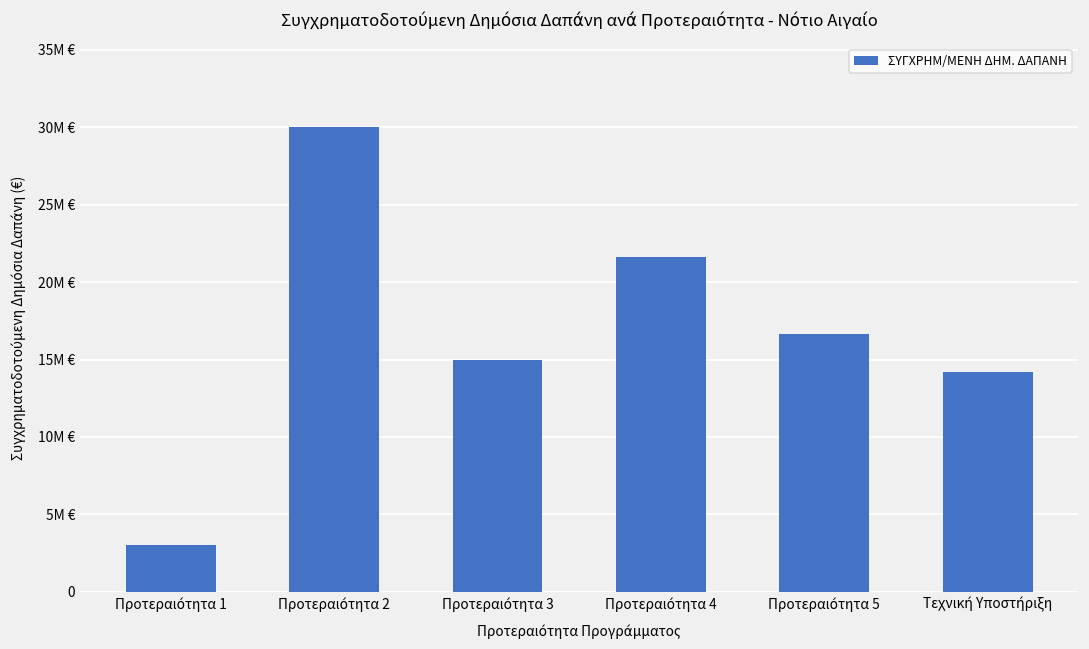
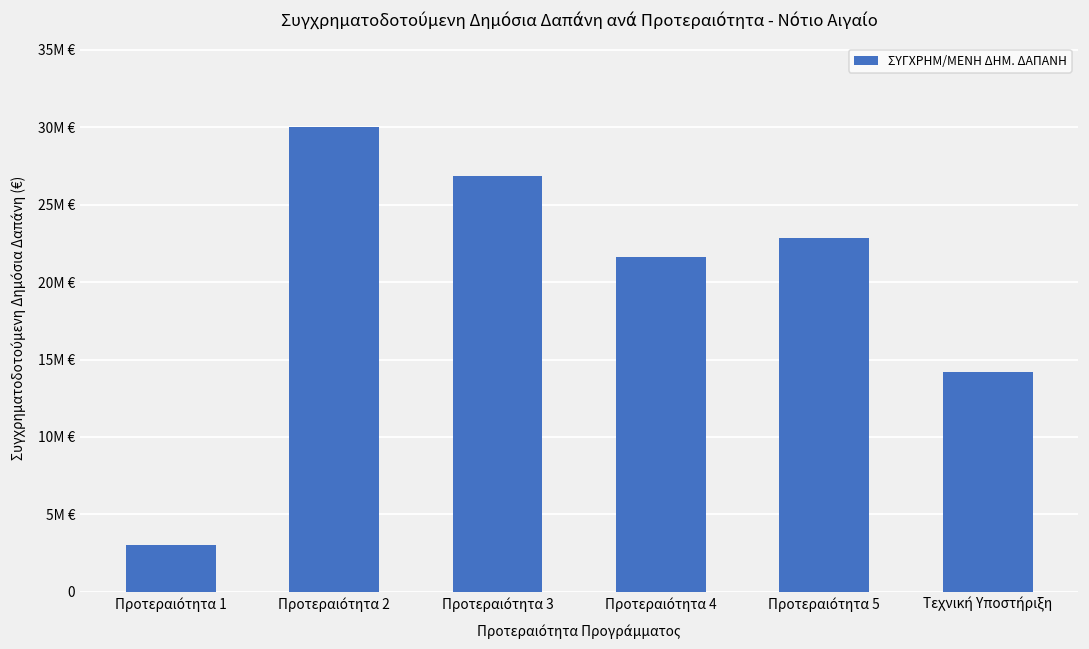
  {
    "Προτεραιότητα 1": "3.0M €",
    "Προτεραιότητα 2": "30.0M €",
-   "Προτεραιότητα 3": "15.0M €",
+   "Προτεραιότητα 3": "26.9M €",
    "Προτεραιότητα 4": "21.7M €",
-   "Προτεραιότητα 5": "16.6M €",
+   "Προτεραιότητα 5": "22.8M €",
    "Τεχνική Υποστήριξη": "14.2M €"
  }
